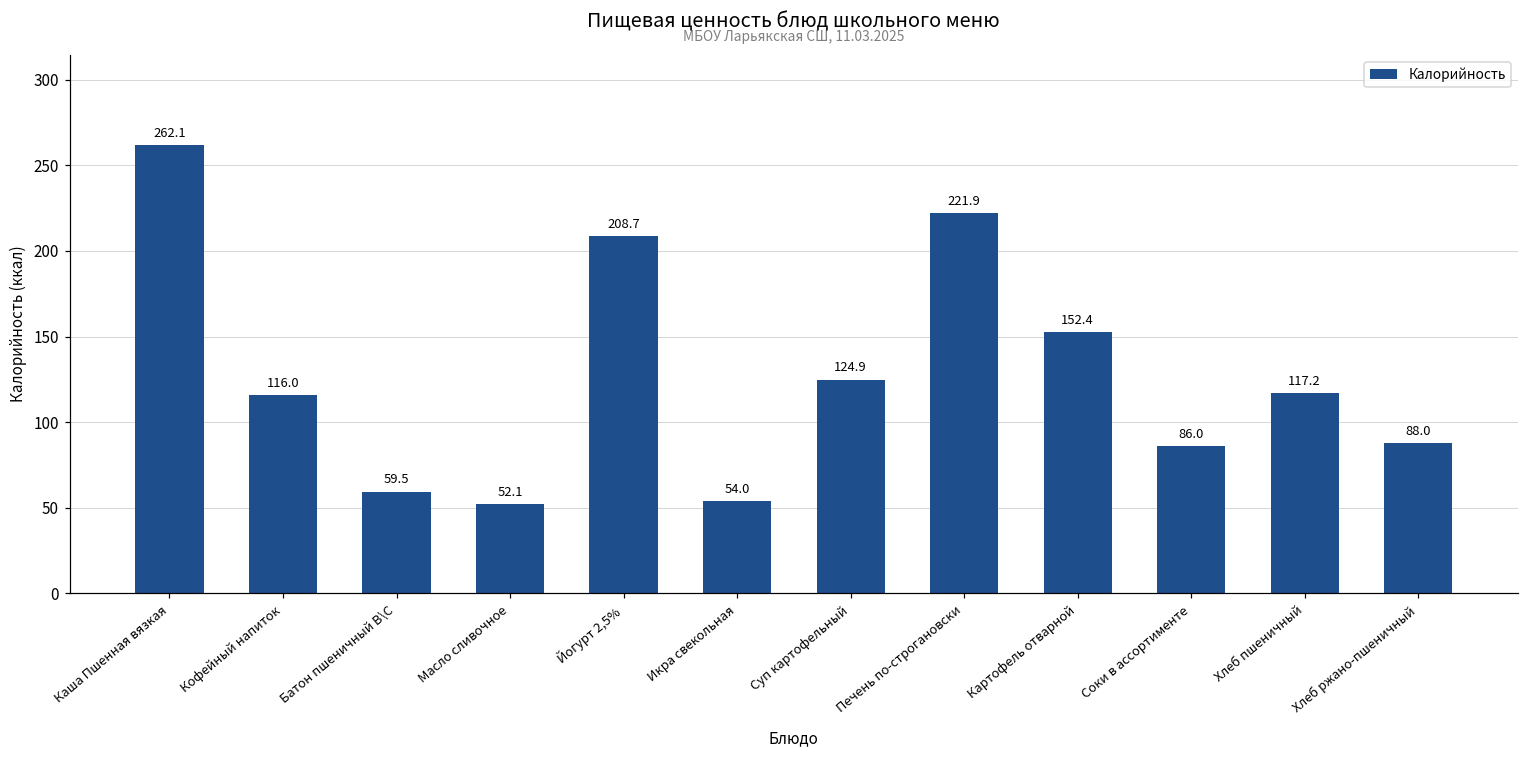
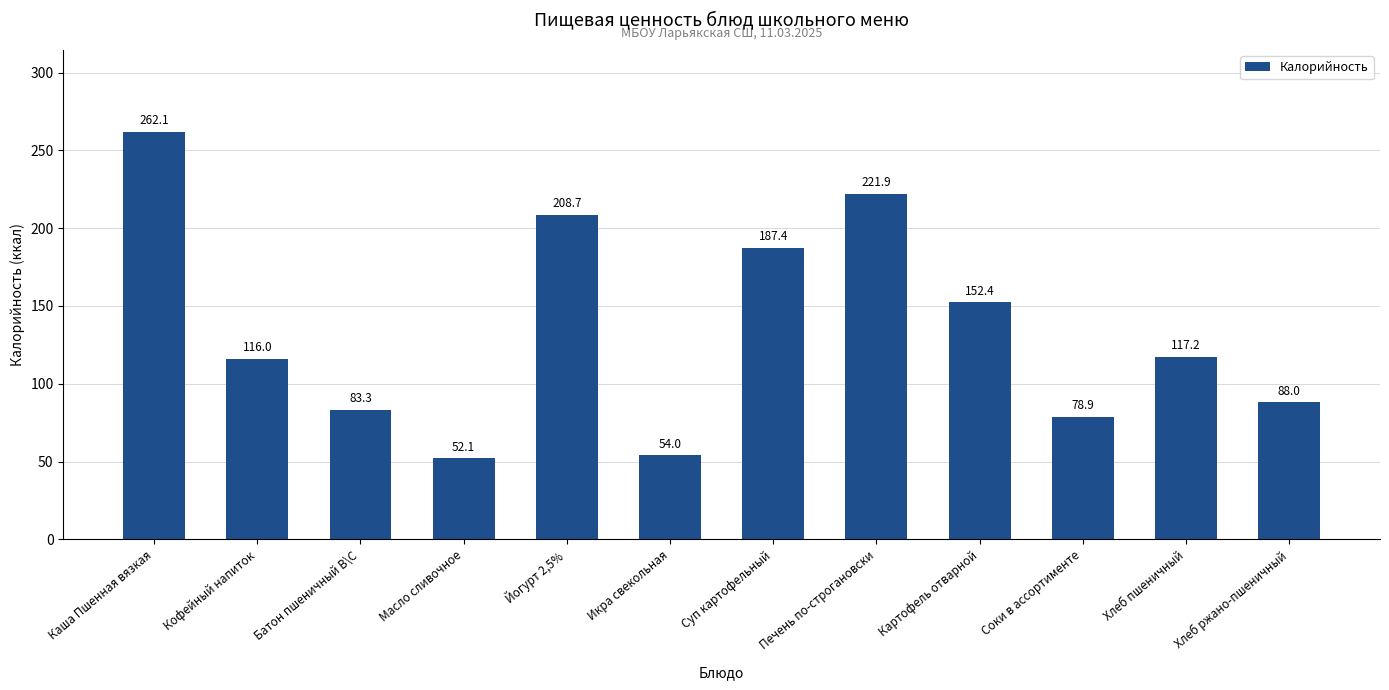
  {
    "Каша Пшенная вязкая": 262.1,
    "Кофейный напиток": 116.0,
-   "Батон пшеничный В\\С": 59.5,
+   "Батон пшеничный В\\С": 83.3,
    "Масло сливочное": 52.1,
    "Йогурт 2,5%": 208.7,
    "Икра свекольная": 54.0,
-   "Суп картофельный": 124.9,
+   "Суп картофельный": 187.4,
    "Печень по-строгановски": 221.9,
    "Картофель отварной": 152.4,
-   "Соки в ассортименте": 86.0,
+   "Соки в ассортименте": 78.9,
    "Хлеб пшеничный": 117.2,
    "Хлеб ржано-пшеничный": 88.0
  }
